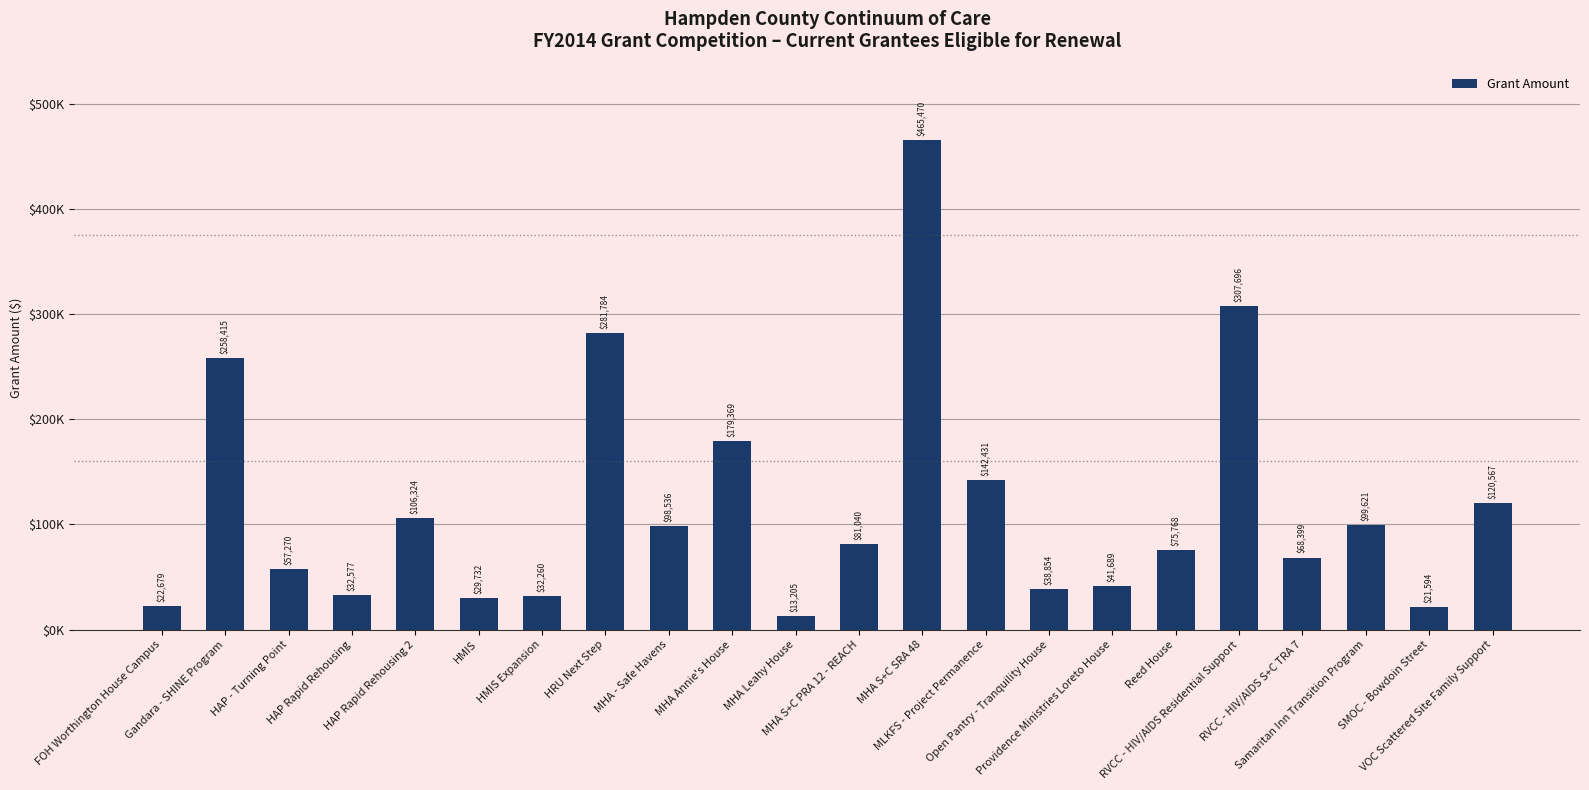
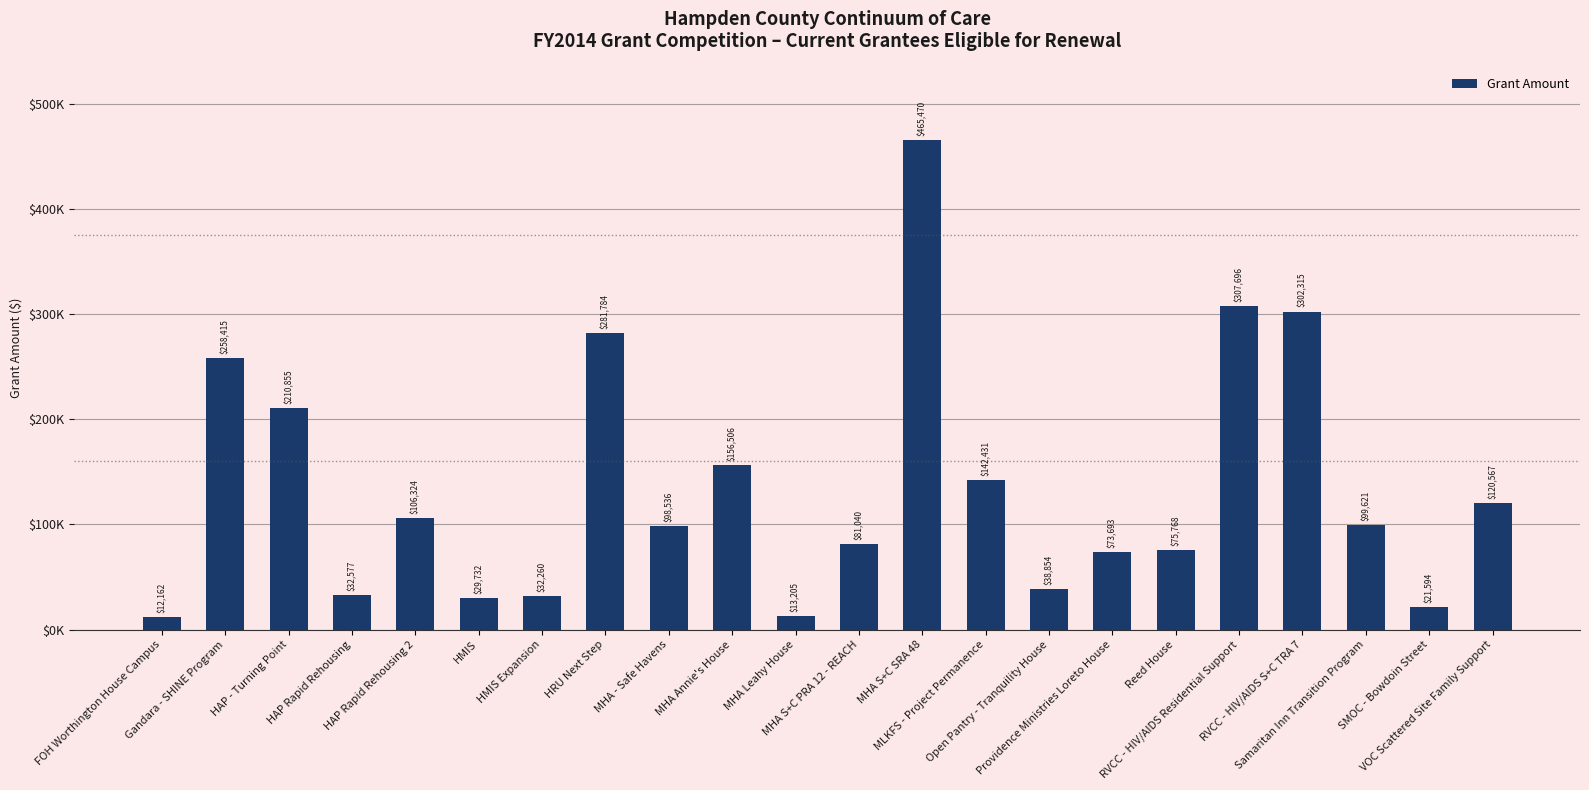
  {
-   "FOH Worthington House Campus": "$22,679",
+   "FOH Worthington House Campus": "$12,162",
    "Gandara - SHINE Program": "$258,415",
-   "HAP - Turning Point": "$57,270",
+   "HAP - Turning Point": "$210,855",
    "HAP Rapid Rehousing": "$32,577",
    "HAP Rapid Rehousing 2": "$106,324",
    "HMIS": "$29,732",
    "HMIS Expansion": "$32,260",
    "HRU Next Step": "$281,784",
    "MHA - Safe Havens": "$98,536",
-   "MHA Annie's House": "$179,369",
+   "MHA Annie's House": "$156,506",
    "MHA Leahy House": "$13,205",
    "MHA S+C PRA 12 - REACH": "$81,040",
    "MHA S+C SRA 48": "$465,470",
    "MLKFS - Project Permanence": "$142,431",
    "Open Pantry - Tranquility House": "$38,854",
-   "Providence Ministries Loreto House": "$41,689",
+   "Providence Ministries Loreto House": "$73,693",
    "Reed House": "$75,768",
    "RVCC - HIV/AIDS Residential Support": "$307,696",
-   "RVCC - HIV/AIDS S+C TRA 7": "$68,399",
+   "RVCC - HIV/AIDS S+C TRA 7": "$302,315",
    "Samaritan Inn Transition Program": "$99,621",
    "SMOC - Bowdoin Street": "$21,594",
    "VOC Scattered Site Family Support": "$120,567"
  }
